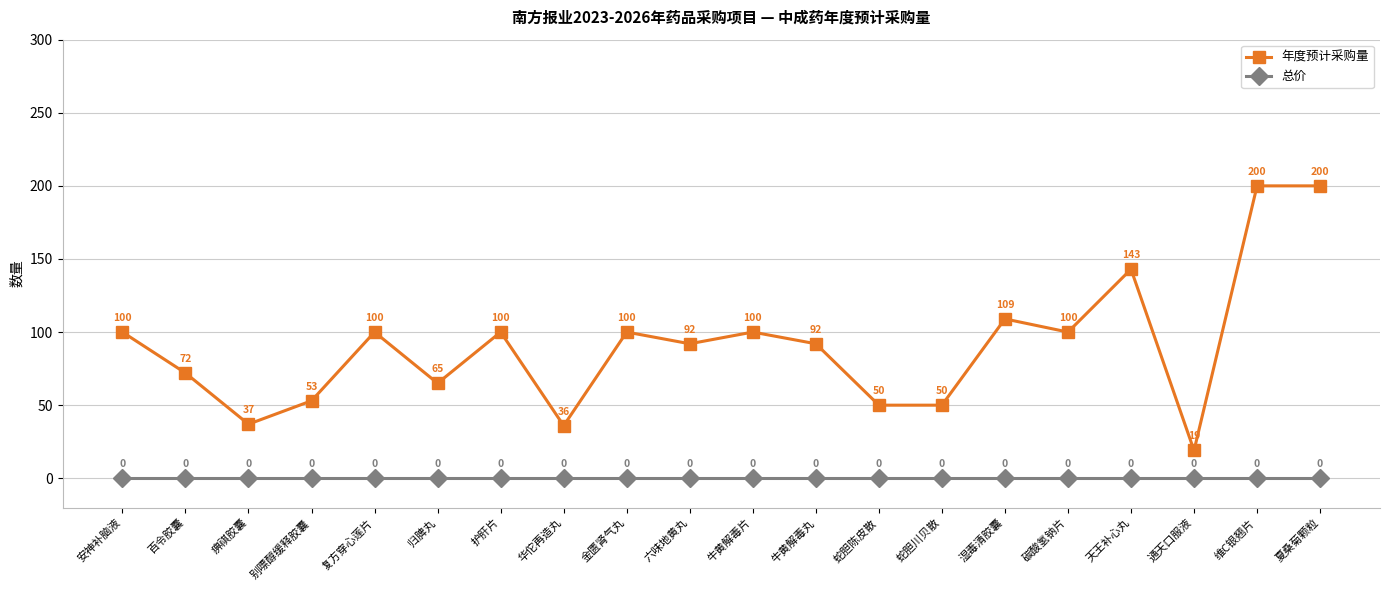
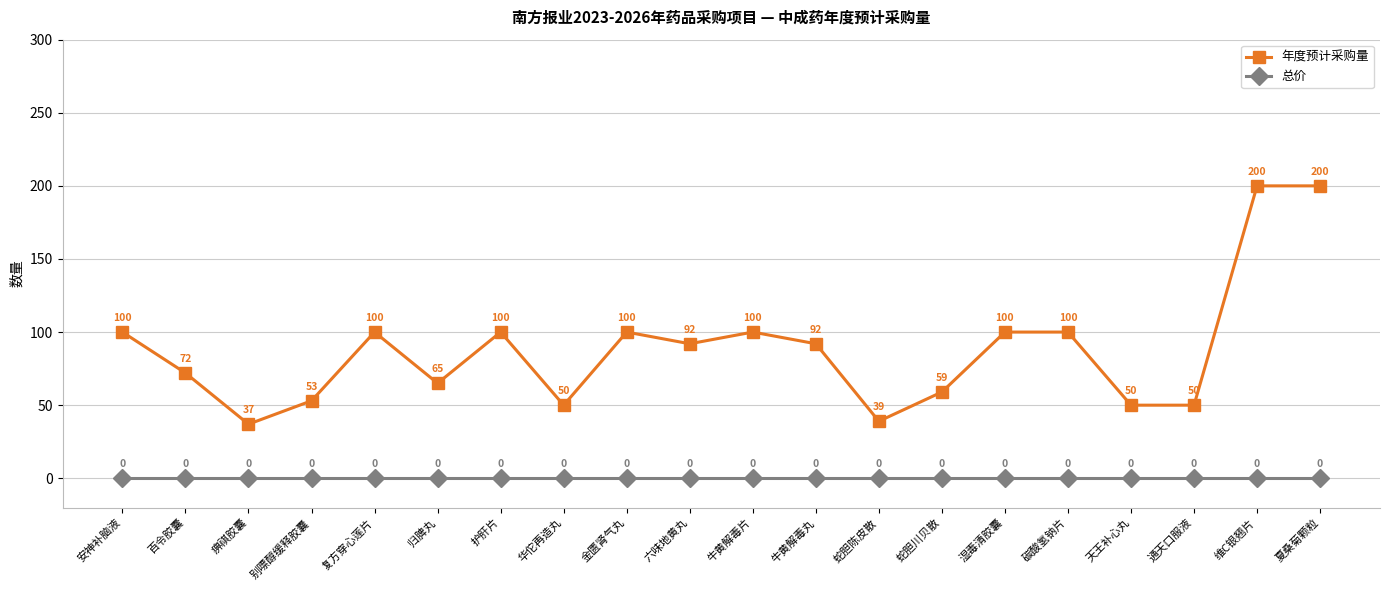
  {
    "年度预计采购量": {
      "安神补脑液": 100,
      "百令胶囊": 72,
      "痹祺胶囊": 37,
      "别嘌醇缓释胶囊": 53,
      "复方穿心莲片": 100,
      "归脾丸": 65,
      "护肝片": 100,
-     "华佗再造丸": 36,
+     "华佗再造丸": 50,
      "金匮肾气丸": 100,
      "六味地黄丸": 92,
      "牛黄解毒片": 100,
      "牛黄解毒丸": 92,
-     "蛇胆陈皮散": 50,
-     "蛇胆川贝散": 50,
-     "湿毒清胶囊": 109,
+     "蛇胆陈皮散": 39,
+     "蛇胆川贝散": 59,
+     "湿毒清胶囊": 100,
      "碳酸氢钠片": 100,
-     "天王补心丸": 143,
-     "通天口服液": 19,
+     "天王补心丸": 50,
+     "通天口服液": 50,
      "维C银翘片": 200,
      "夏桑菊颗粒": 200
    },
    "总价": {
      "安神补脑液": 0,
      "百令胶囊": 0,
      "痹祺胶囊": 0,
      "别嘌醇缓释胶囊": 0,
      "复方穿心莲片": 0,
      "归脾丸": 0,
      "护肝片": 0,
      "华佗再造丸": 0,
      "金匮肾气丸": 0,
      "六味地黄丸": 0,
      "牛黄解毒片": 0,
      "牛黄解毒丸": 0,
      "蛇胆陈皮散": 0,
      "蛇胆川贝散": 0,
      "湿毒清胶囊": 0,
      "碳酸氢钠片": 0,
      "天王补心丸": 0,
      "通天口服液": 0,
      "维C银翘片": 0,
      "夏桑菊颗粒": 0
    }
  }
